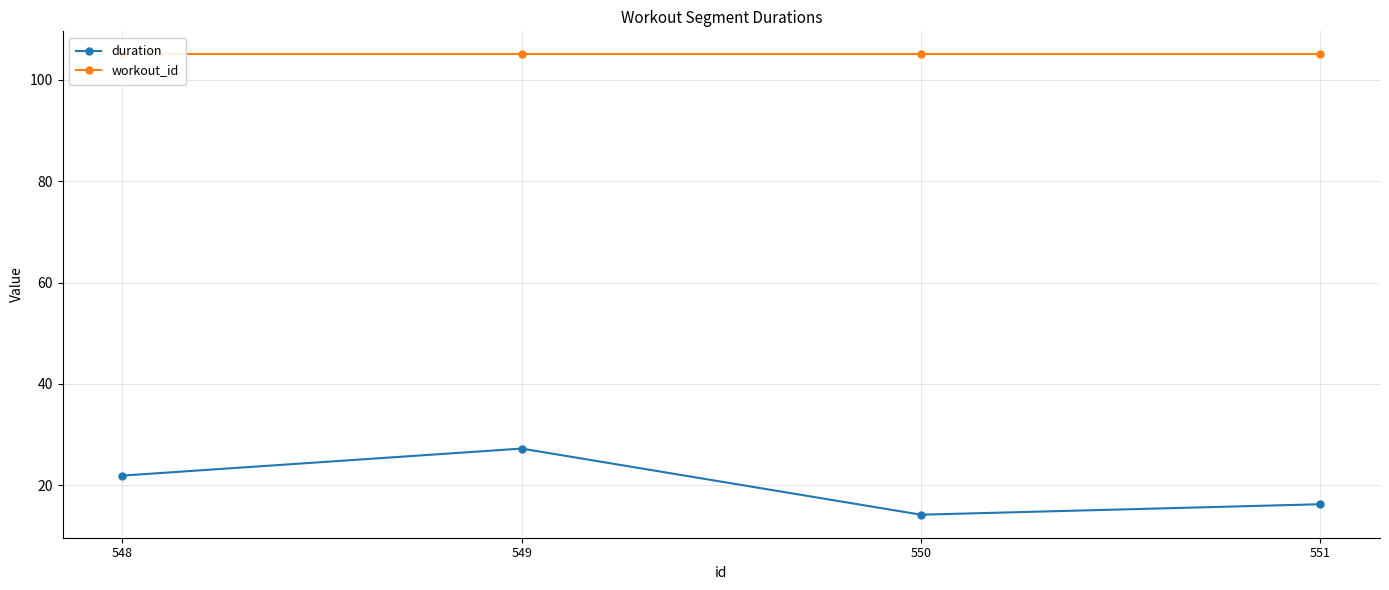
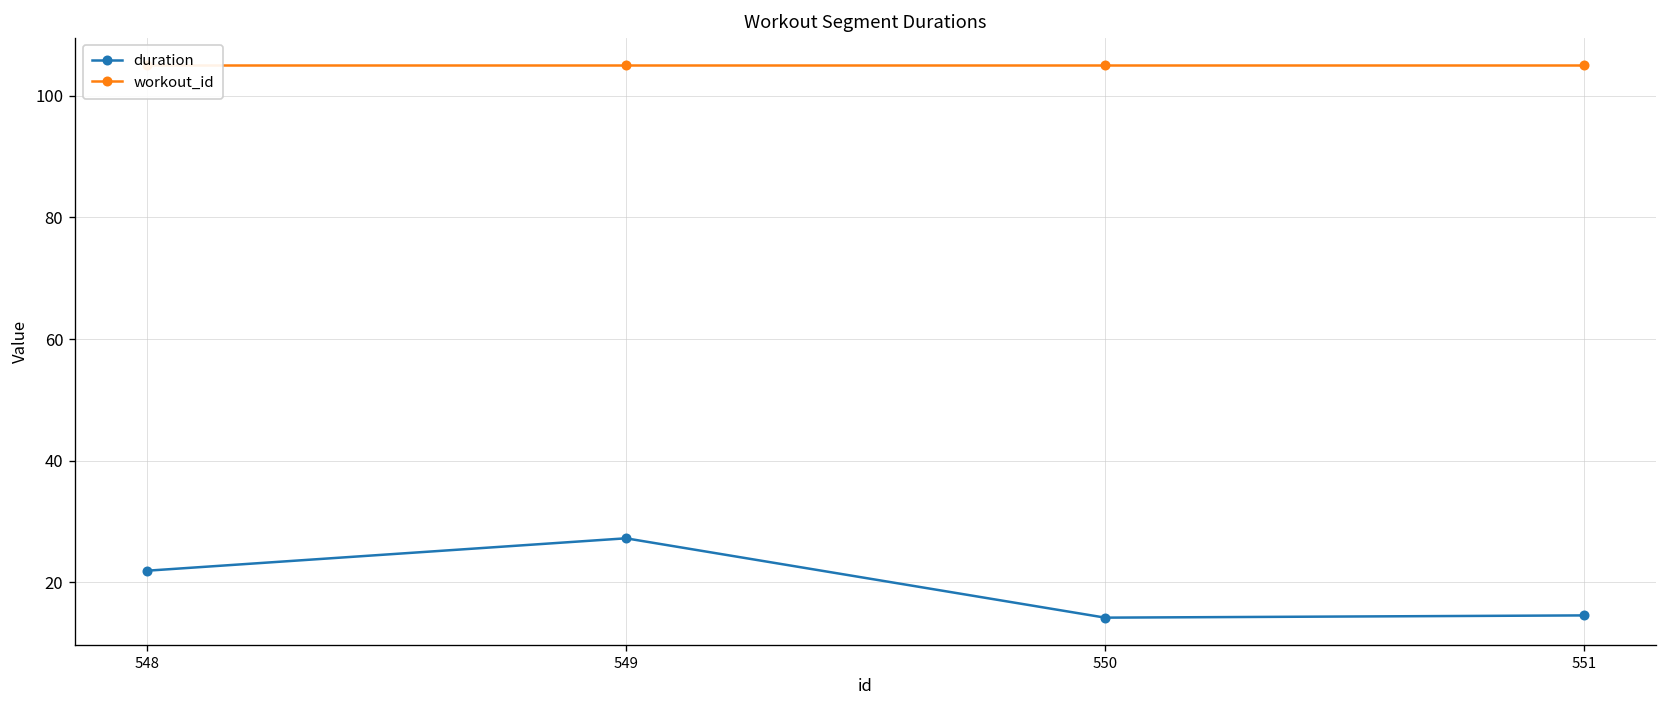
  {
    "duration": {
      "548": 22,
      "549": 27,
      "550": 14,
-     "551": 16
+     "551": 15
    },
    "workout_id": {
      "549": 105,
      "550": 105,
      "551": 105
    }
  }
